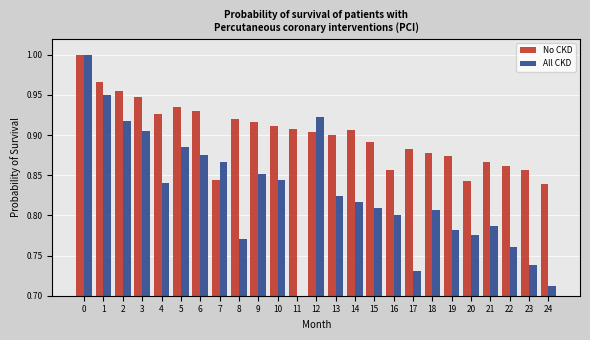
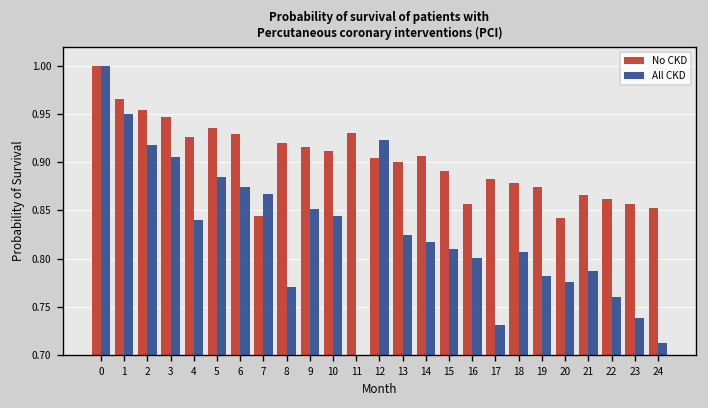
  {
    "No CKD": {
      "0": 1.00,
      "1": 0.97,
      "2": 0.95,
      "3": 0.95,
      "4": 0.93,
      "5": 0.94,
      "6": 0.93,
      "7": 0.84,
      "8": 0.92,
      "9": 0.92,
      "10": 0.91,
-     "11": 0.91,
+     "11": 0.93,
      "12": 0.90,
      "13": 0.90,
      "14": 0.91,
      "15": 0.89,
      "16": 0.86,
      "17": 0.88,
      "18": 0.88,
      "19": 0.87,
      "20": 0.84,
      "21": 0.87,
      "22": 0.86,
      "23": 0.86,
-     "24": 0.84
+     "24": 0.85
    },
    "All CKD": {
      "0": 1.00,
      "1": 0.95,
      "2": 0.92,
      "3": 0.91,
      "4": 0.84,
      "5": 0.88,
      "6": 0.87,
      "7": 0.87,
      "8": 0.77,
      "9": 0.85,
      "10": 0.84,
      "12": 0.92,
      "13": 0.82,
      "14": 0.82,
      "15": 0.81,
      "16": 0.80,
      "17": 0.73,
      "18": 0.81,
      "19": 0.78,
      "20": 0.78,
      "21": 0.79,
      "22": 0.76,
      "23": 0.74,
      "24": 0.71
    }
  }
